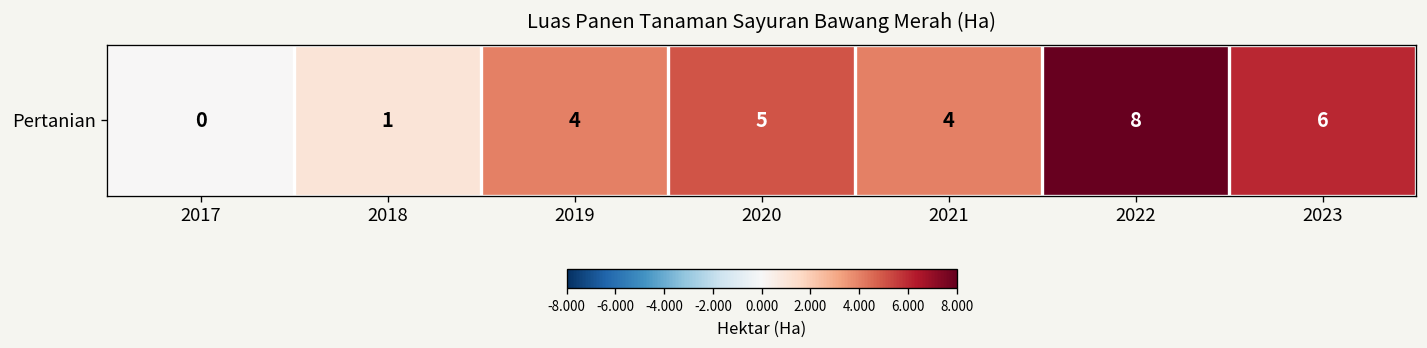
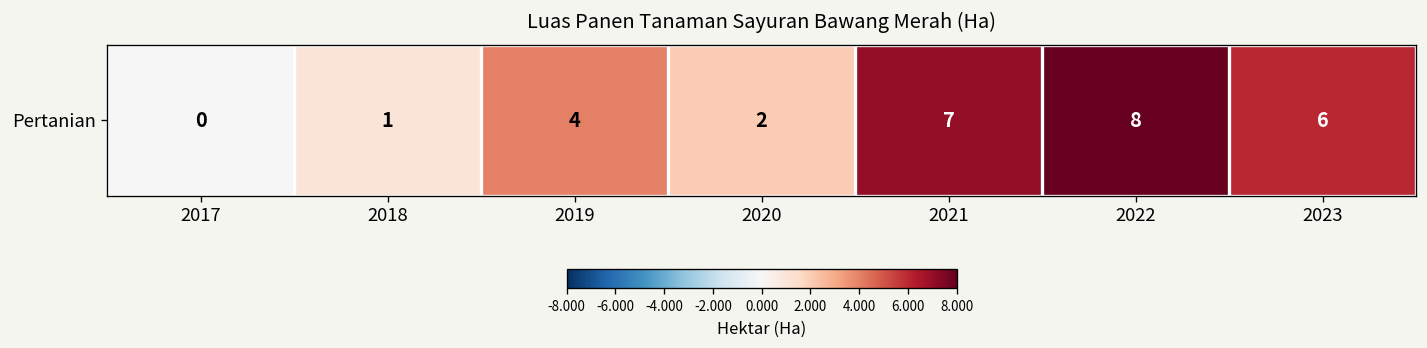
  {
    "Pertanian": {
      "2017": 0,
      "2018": 1,
      "2019": 4,
-     "2020": 5,
-     "2021": 4,
+     "2020": 2,
+     "2021": 7,
      "2022": 8,
      "2023": 6
    }
  }
